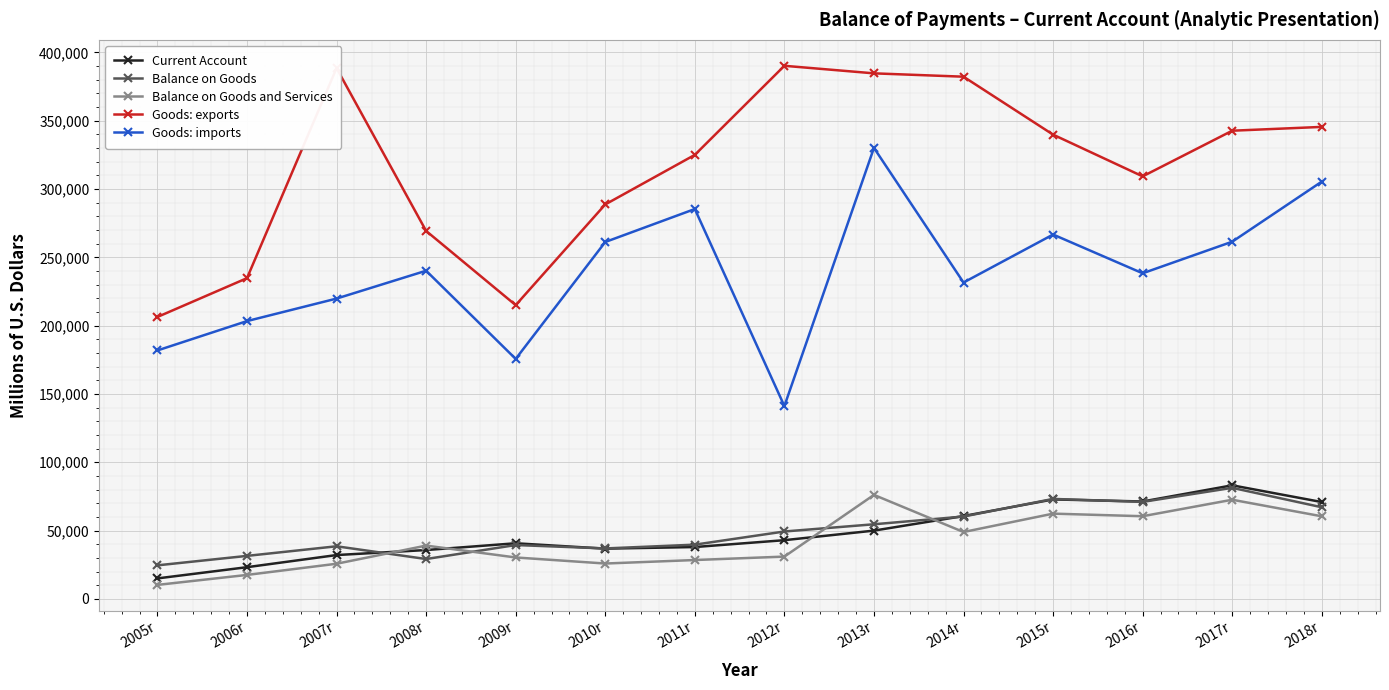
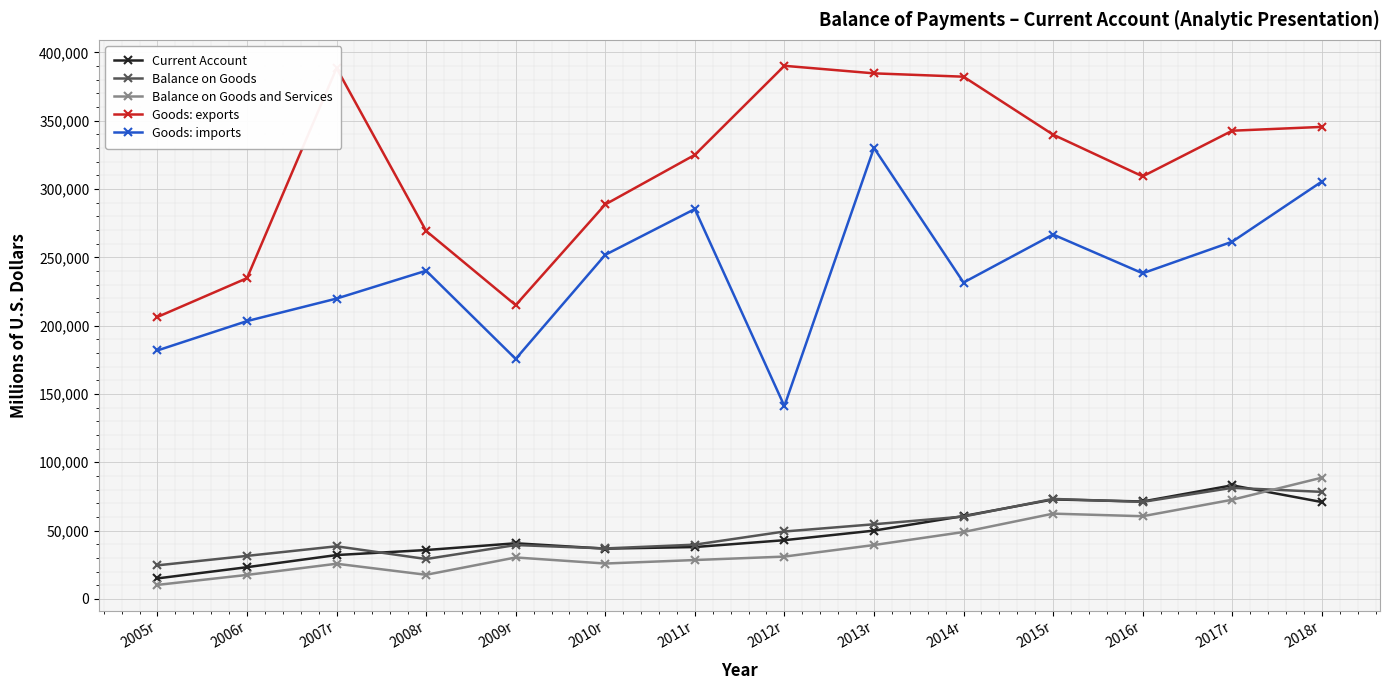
  {
    "Current Account": {
      "2005r": "15,000",
      "2006r": "23,000",
      "2007r": "32,000",
      "2008r": "36,000",
      "2012r": "43,000",
      "2013r": "50,000",
      "2018r": "71,000"
    },
    "Balance on Goods": {
      "2005r": "25,000",
      "2006r": "31,000",
      "2007r": "38,000",
      "2008r": "29,000",
      "2012r": "49,000",
      "2013r": "55,000",
-     "2018r": "67,000"
+     "2018r": "78,000"
    },
    "Balance on Goods and Services": {
      "2005r": "10,000",
      "2006r": "17,000",
      "2007r": "26,000",
-     "2008r": "39,000",
+     "2008r": "18,000",
      "2009r": "30,000",
      "2010r": "26,000",
      "2011r": "28,000",
      "2012r": "31,000",
-     "2013r": "76,000",
+     "2013r": "39,000",
      "2014r": "49,000",
      "2015r": "62,000",
      "2016r": "60,000",
      "2017r": "73,000",
-     "2018r": "60,000"
+     "2018r": "89,000"
    },
    "Goods: exports": {
      "2005r": "206,000",
      "2006r": "235,000",
      "2008r": "269,000",
      "2009r": "215,000",
      "2010r": "289,000",
      "2011r": "325,000",
      "2012r": "390,000",
      "2013r": "385,000",
      "2014r": "382,000",
      "2015r": "340,000",
      "2016r": "309,000",
      "2017r": "343,000",
      "2018r": "345,000"
    },
    "Goods: imports": {
      "2005r": "182,000",
      "2006r": "203,000",
      "2007r": "220,000",
      "2008r": "240,000",
      "2009r": "176,000",
-     "2010r": "261,000",
+     "2010r": "252,000",
      "2011r": "285,000",
      "2012r": "141,000",
      "2013r": "330,000",
      "2014r": "232,000",
      "2015r": "267,000",
      "2016r": "238,000",
      "2017r": "261,000",
      "2018r": "305,000"
    }
  }
